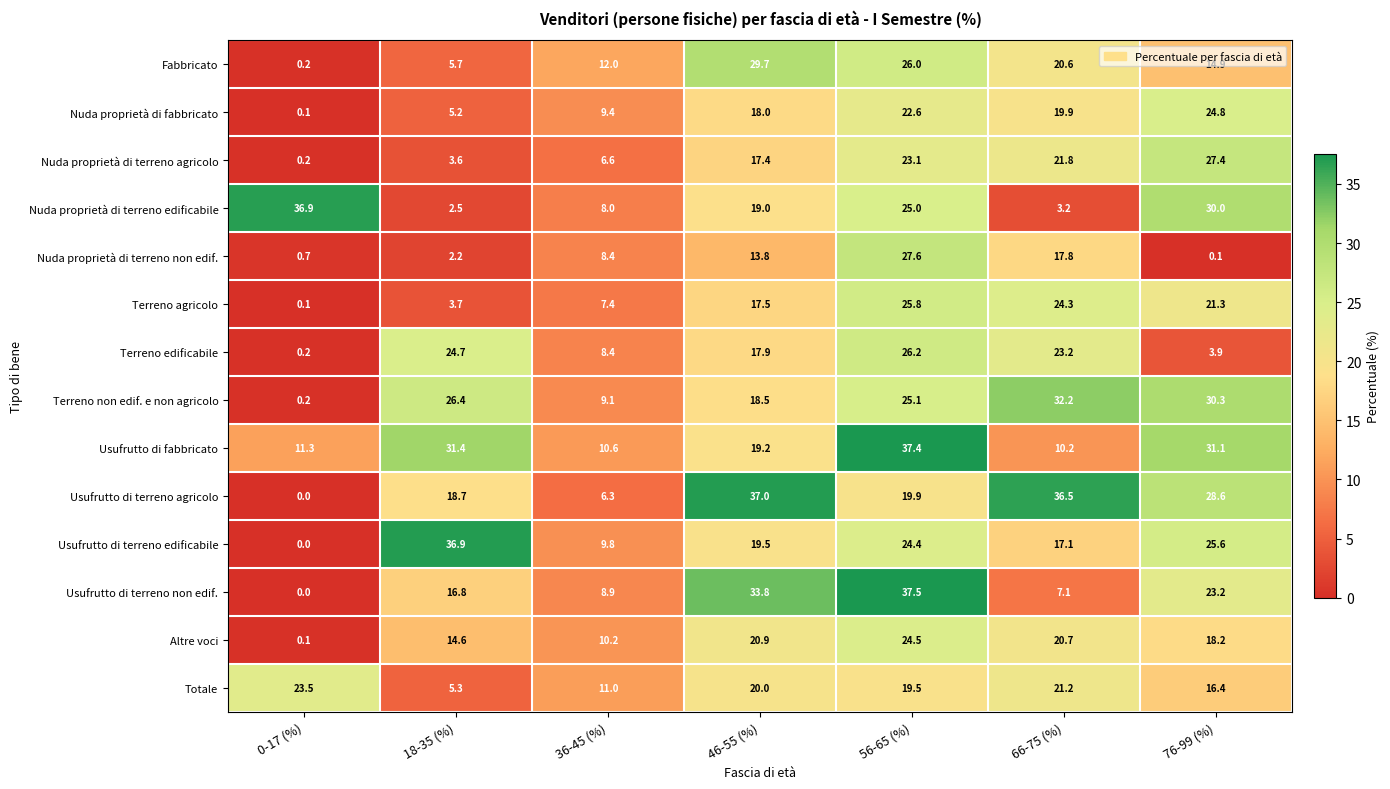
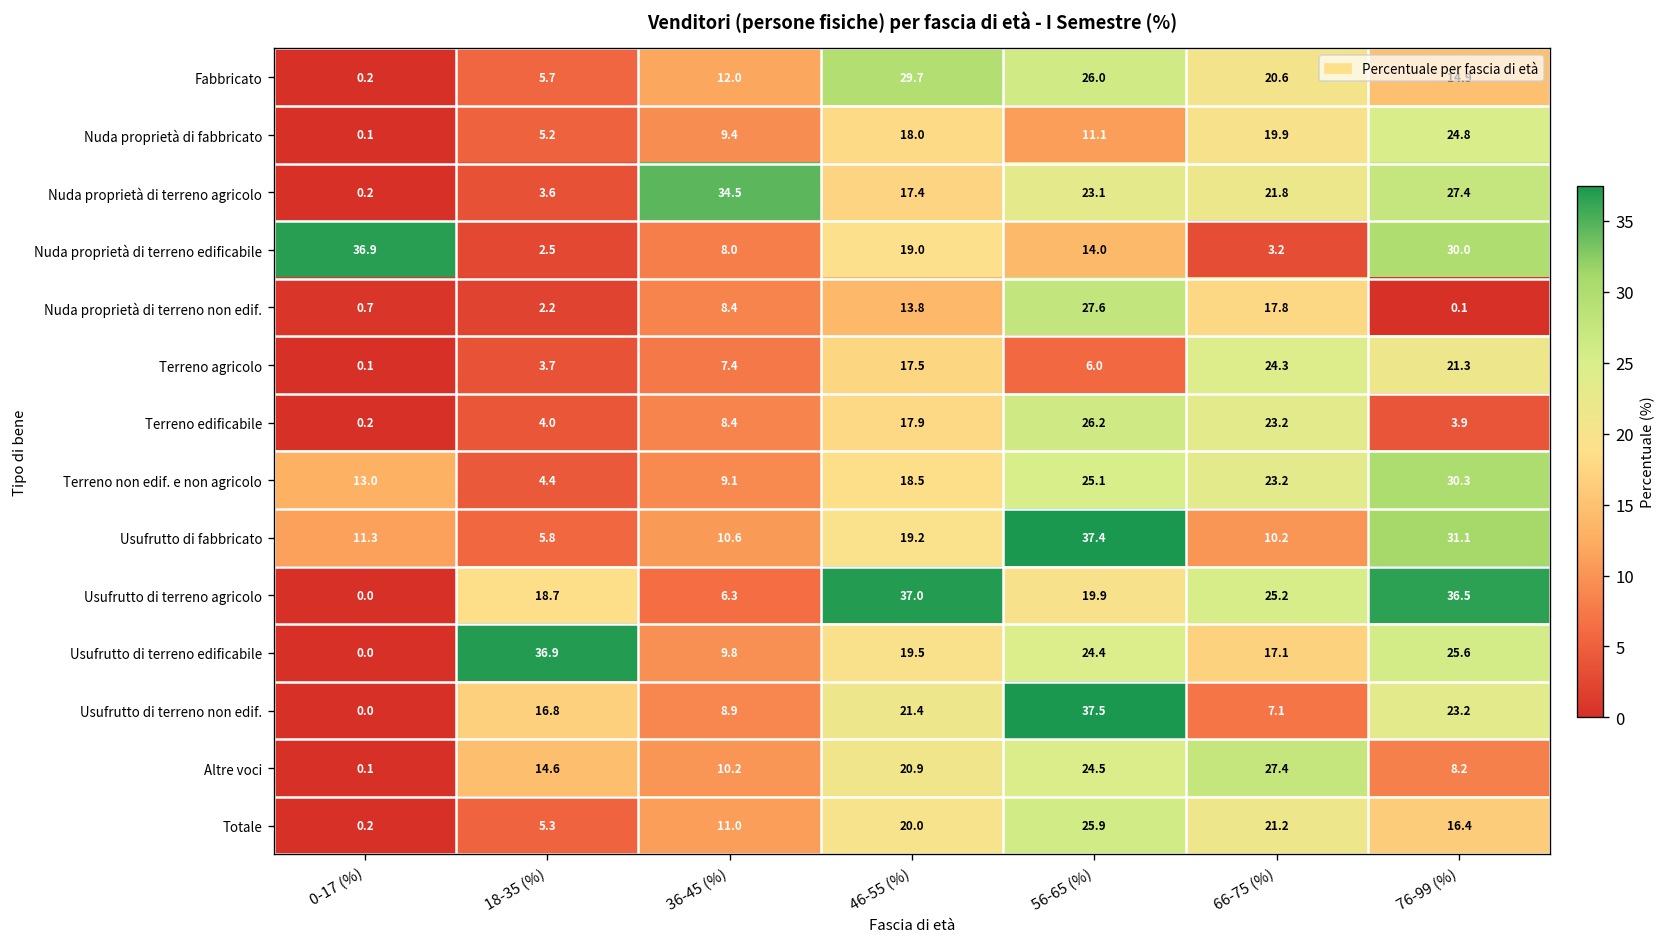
  {
    "Fabbricato": {
      "0-17 (%)": 0.2,
      "18-35 (%)": 5.7,
      "36-45 (%)": 12.0,
      "46-55 (%)": 29.7,
      "56-65 (%)": 26.0,
      "66-75 (%)": 20.6
    },
    "Nuda proprietà di fabbricato": {
      "0-17 (%)": 0.1,
      "18-35 (%)": 5.2,
      "36-45 (%)": 9.4,
      "46-55 (%)": 18.0,
-     "56-65 (%)": 22.6,
+     "56-65 (%)": 11.1,
      "66-75 (%)": 19.9,
      "76-99 (%)": 24.8
    },
    "Nuda proprietà di terreno agricolo": {
      "0-17 (%)": 0.2,
      "18-35 (%)": 3.6,
-     "36-45 (%)": 6.6,
+     "36-45 (%)": 34.5,
      "46-55 (%)": 17.4,
      "56-65 (%)": 23.1,
      "66-75 (%)": 21.8,
      "76-99 (%)": 27.4
    },
    "Nuda proprietà di terreno edificabile": {
      "0-17 (%)": 36.9,
      "18-35 (%)": 2.5,
      "36-45 (%)": 8.0,
      "46-55 (%)": 19.0,
-     "56-65 (%)": 25.0,
+     "56-65 (%)": 14.0,
      "66-75 (%)": 3.2,
      "76-99 (%)": 30.0
    },
    "Nuda proprietà di terreno non edif.": {
      "0-17 (%)": 0.7,
      "18-35 (%)": 2.2,
      "36-45 (%)": 8.4,
      "46-55 (%)": 13.8,
      "56-65 (%)": 27.6,
      "66-75 (%)": 17.8,
      "76-99 (%)": 0.1
    },
    "Terreno agricolo": {
      "0-17 (%)": 0.1,
      "18-35 (%)": 3.7,
      "36-45 (%)": 7.4,
      "46-55 (%)": 17.5,
-     "56-65 (%)": 25.8,
+     "56-65 (%)": 6.0,
      "66-75 (%)": 24.3,
      "76-99 (%)": 21.3
    },
    "Terreno edificabile": {
      "0-17 (%)": 0.2,
-     "18-35 (%)": 24.7,
+     "18-35 (%)": 4.0,
      "36-45 (%)": 8.4,
      "46-55 (%)": 17.9,
      "56-65 (%)": 26.2,
      "66-75 (%)": 23.2,
      "76-99 (%)": 3.9
    },
    "Terreno non edif. e non agricolo": {
-     "0-17 (%)": 0.2,
-     "18-35 (%)": 26.4,
+     "0-17 (%)": 13.0,
+     "18-35 (%)": 4.4,
      "36-45 (%)": 9.1,
      "46-55 (%)": 18.5,
      "56-65 (%)": 25.1,
-     "66-75 (%)": 32.2,
+     "66-75 (%)": 23.2,
      "76-99 (%)": 30.3
    },
    "Usufrutto di fabbricato": {
      "0-17 (%)": 11.3,
-     "18-35 (%)": 31.4,
+     "18-35 (%)": 5.8,
      "36-45 (%)": 10.6,
      "46-55 (%)": 19.2,
      "56-65 (%)": 37.4,
      "66-75 (%)": 10.2,
      "76-99 (%)": 31.1
    },
    "Usufrutto di terreno agricolo": {
      "0-17 (%)": 0.0,
      "18-35 (%)": 18.7,
      "36-45 (%)": 6.3,
      "46-55 (%)": 37.0,
      "56-65 (%)": 19.9,
-     "66-75 (%)": 36.5,
-     "76-99 (%)": 28.6
+     "66-75 (%)": 25.2,
+     "76-99 (%)": 36.5
    },
    "Usufrutto di terreno edificabile": {
      "0-17 (%)": 0.0,
      "18-35 (%)": 36.9,
      "36-45 (%)": 9.8,
      "46-55 (%)": 19.5,
      "56-65 (%)": 24.4,
      "66-75 (%)": 17.1,
      "76-99 (%)": 25.6
    },
    "Usufrutto di terreno non edif.": {
      "0-17 (%)": 0.0,
      "18-35 (%)": 16.8,
      "36-45 (%)": 8.9,
-     "46-55 (%)": 33.8,
+     "46-55 (%)": 21.4,
      "56-65 (%)": 37.5,
      "66-75 (%)": 7.1,
      "76-99 (%)": 23.2
    },
    "Altre voci": {
      "0-17 (%)": 0.1,
      "18-35 (%)": 14.6,
      "36-45 (%)": 10.2,
      "46-55 (%)": 20.9,
      "56-65 (%)": 24.5,
-     "66-75 (%)": 20.7,
-     "76-99 (%)": 18.2
+     "66-75 (%)": 27.4,
+     "76-99 (%)": 8.2
    },
    "Totale": {
-     "0-17 (%)": 23.5,
+     "0-17 (%)": 0.2,
      "18-35 (%)": 5.3,
      "36-45 (%)": 11.0,
      "46-55 (%)": 20.0,
-     "56-65 (%)": 19.5,
+     "56-65 (%)": 25.9,
      "66-75 (%)": 21.2,
      "76-99 (%)": 16.4
    }
  }
